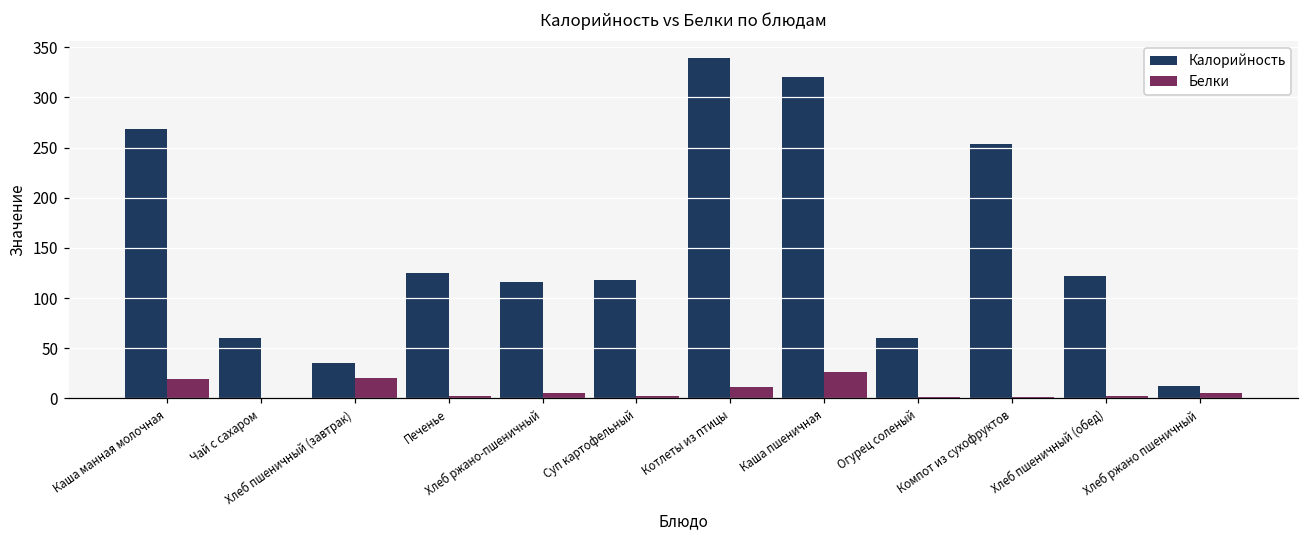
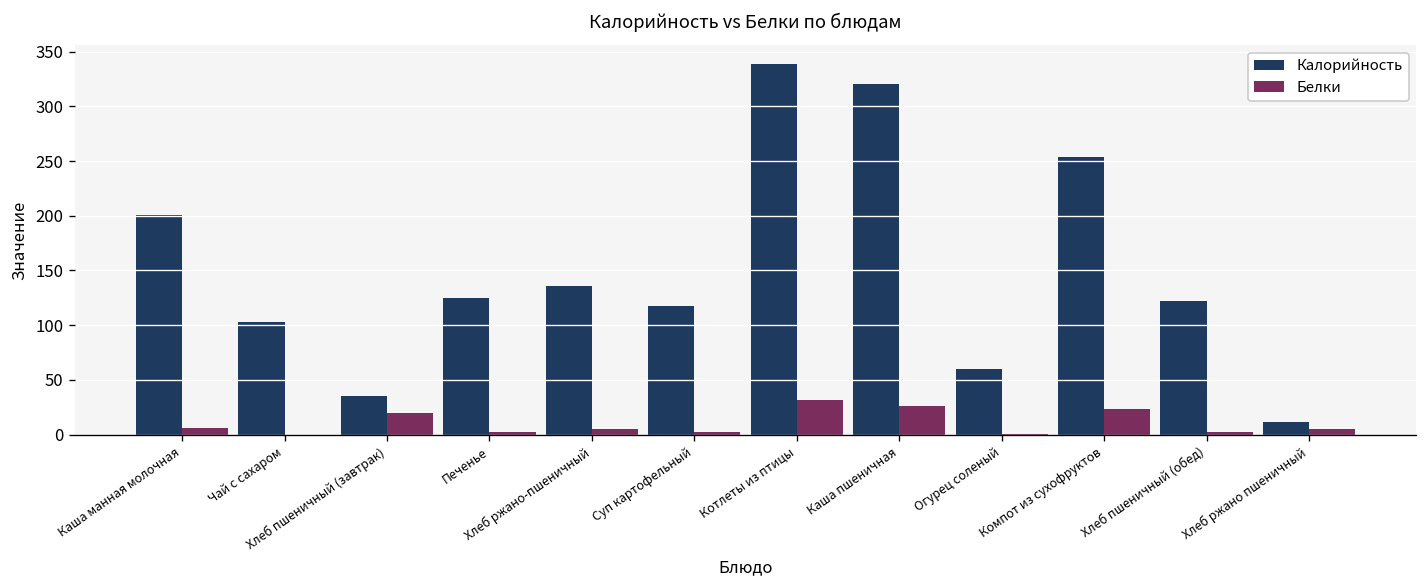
  {
    "Калорийность": {
-     "Каша манная молочная": 270,
-     "Чай с сахаром": 60,
+     "Каша манная молочная": 200,
+     "Чай с сахаром": 100,
      "Хлеб пшеничный (завтрак)": 40,
      "Печенье": 130,
-     "Хлеб ржано-пшеничный": 120,
+     "Хлеб ржано-пшеничный": 140,
      "Суп картофельный": 120,
      "Котлеты из птицы": 340,
      "Каша пшеничная": 320,
      "Огурец соленый": 60,
      "Компот из сухофруктов": 250,
      "Хлеб пшеничный (обед)": 120,
      "Хлеб ржано пшеничный": 10
    },
    "Белки": {
-     "Каша манная молочная": 20,
+     "Каша манная молочная": 10,
      "Чай с сахаром": 0,
      "Хлеб пшеничный (завтрак)": 20,
      "Хлеб ржано-пшеничный": 10,
-     "Котлеты из птицы": 10,
+     "Котлеты из птицы": 30,
      "Каша пшеничная": 30,
-     "Компот из сухофруктов": 0,
+     "Компот из сухофруктов": 20,
      "Хлеб ржано пшеничный": 10
    }
  }
